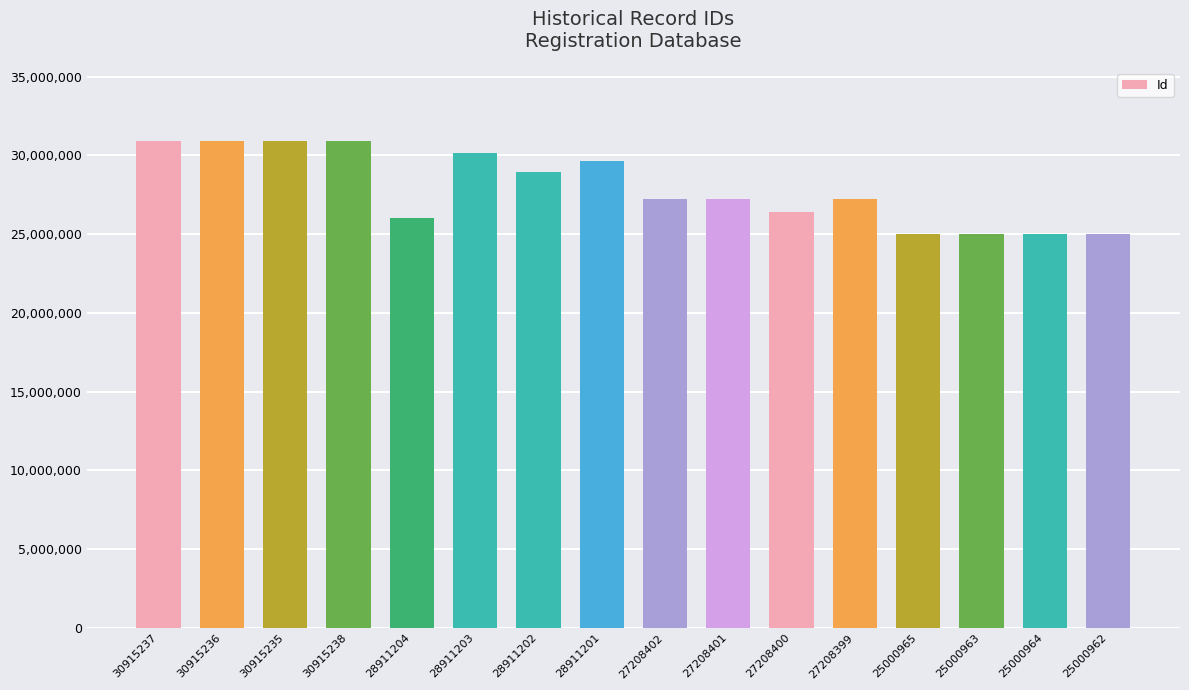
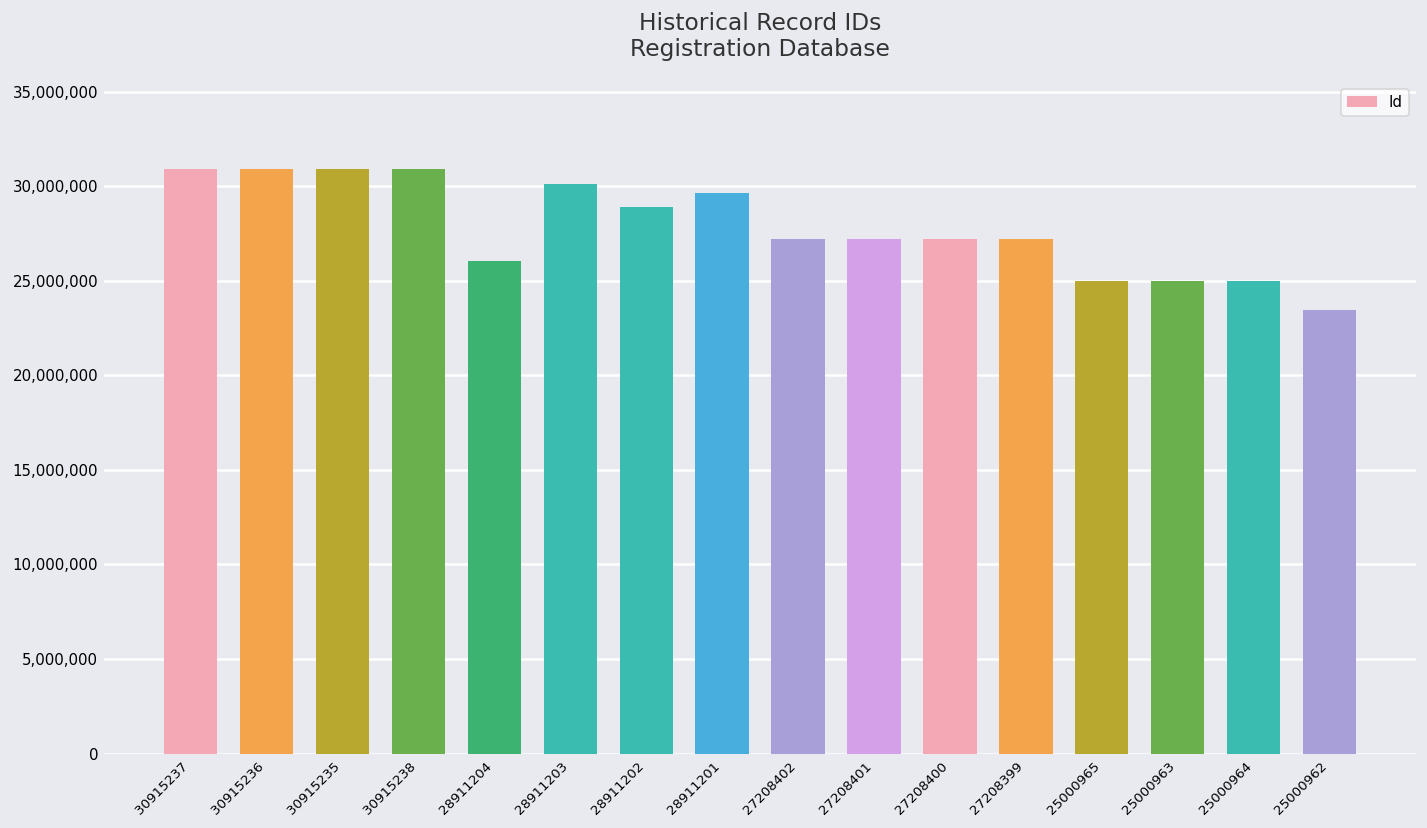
  {
    "30915237": "30,900,000",
    "30915236": "30,900,000",
    "30915235": "30,900,000",
    "30915238": "30,900,000",
    "28911204": "26,000,000",
    "28911203": "30,100,000",
    "28911202": "28,900,000",
    "28911201": "29,700,000",
    "27208402": "27,200,000",
    "27208401": "27,200,000",
-   "27208400": "26,400,000",
+   "27208400": "27,200,000",
    "27208399": "27,200,000",
    "25000965": "25,000,000",
    "25000963": "25,000,000",
    "25000964": "25,000,000",
-   "25000962": "25,000,000"
+   "25000962": "23,400,000"
  }
